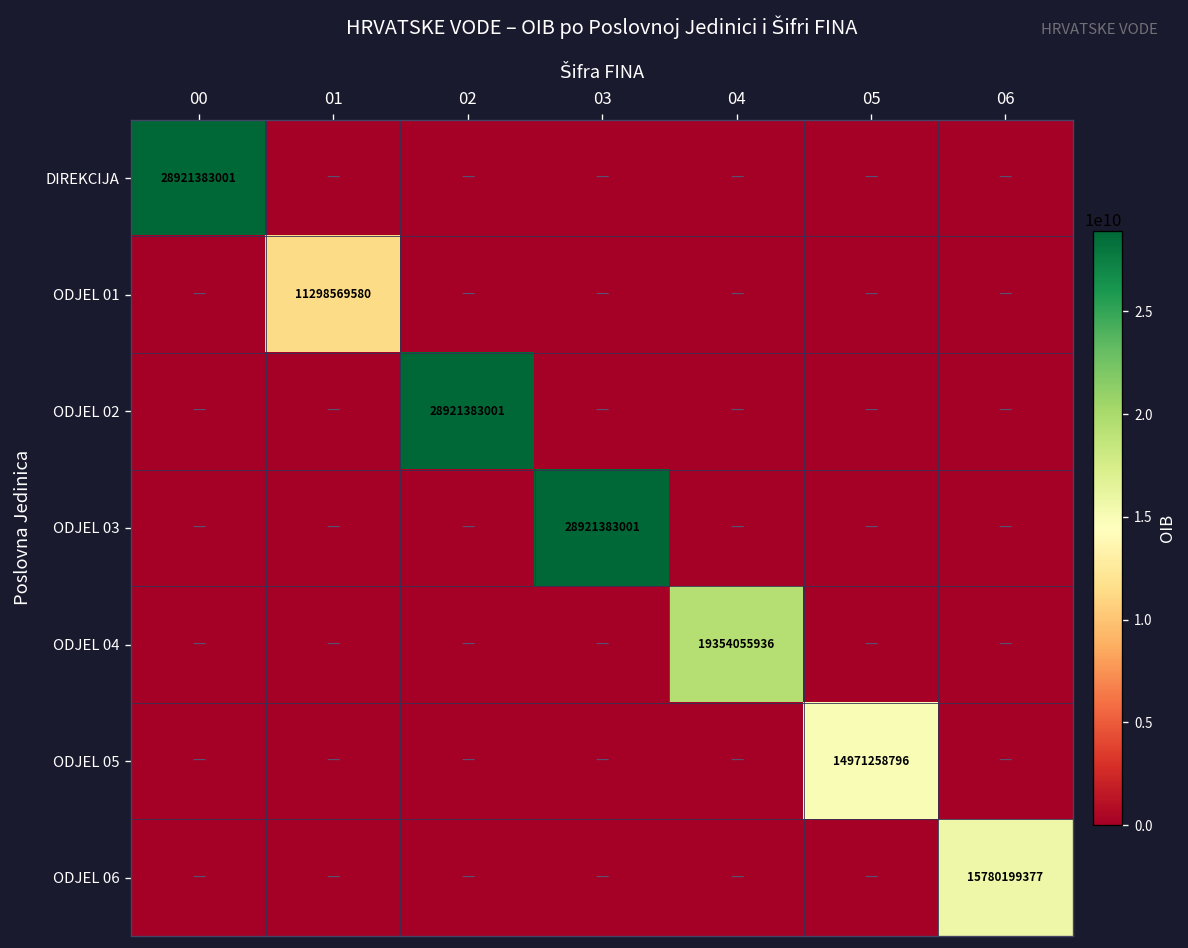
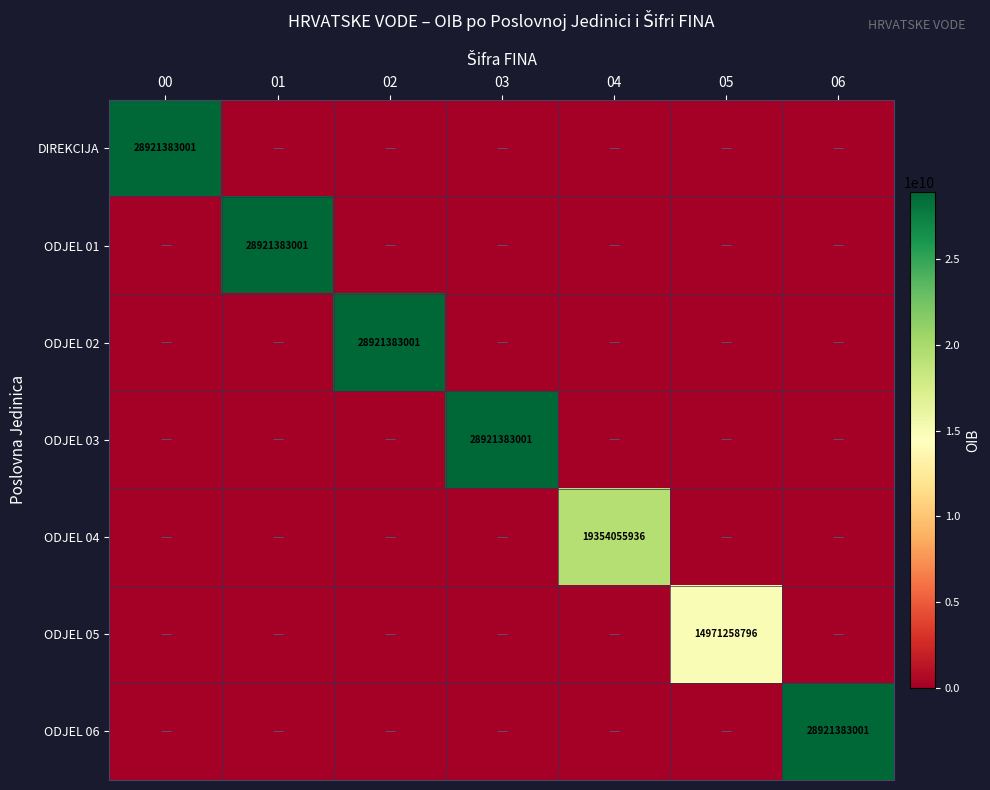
  {
    "DIREKCIJA": {
      "00": 28921383001
    },
    "ODJEL 01": {
-     "01": 11298569580
+     "01": 28921383001
    },
    "ODJEL 02": {
      "02": 28921383001
    },
    "ODJEL 03": {
      "03": 28921383001
    },
    "ODJEL 04": {
      "04": 19354055936
    },
    "ODJEL 05": {
      "05": 14971258796
    },
    "ODJEL 06": {
-     "06": 15780199377
+     "06": 28921383001
    }
  }
